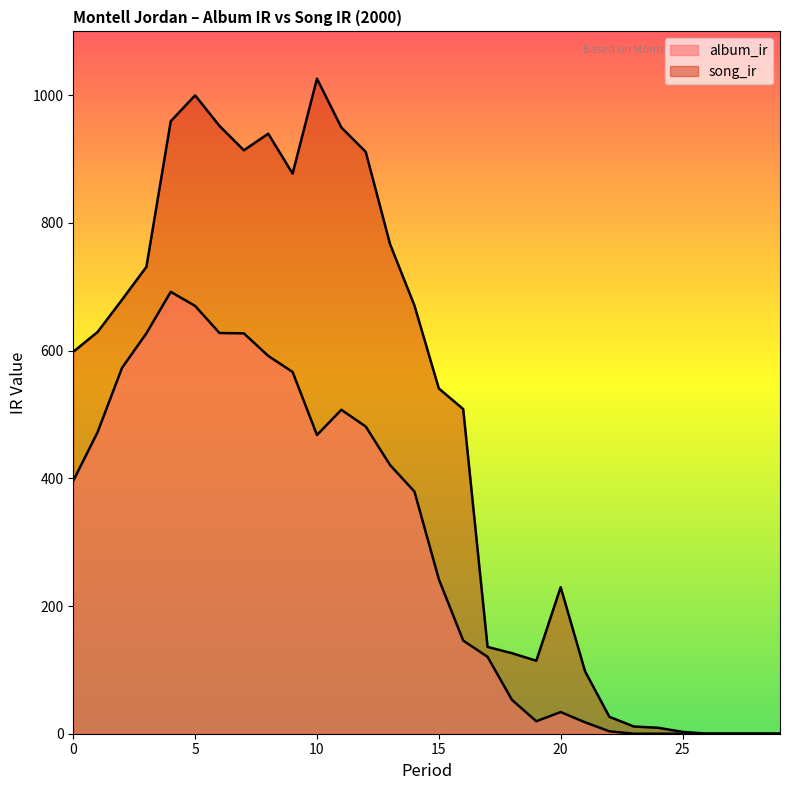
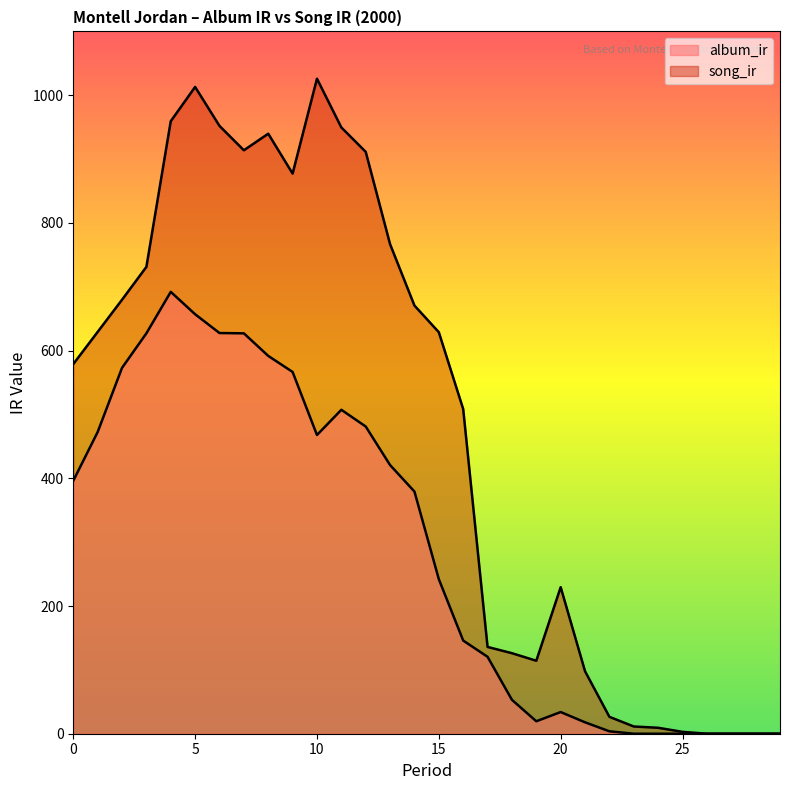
  {
    "album_ir": {
      "0": 400,
-     "5": 670,
+     "5": 660,
      "10": 470,
      "15": 240,
      "20": 30
    },
    "song_ir": {
-     "0": 600,
-     "5": 1000,
+     "0": 580,
+     "5": 1010,
      "10": 1030,
-     "15": 540,
+     "15": 630,
      "20": 230
    }
  }
